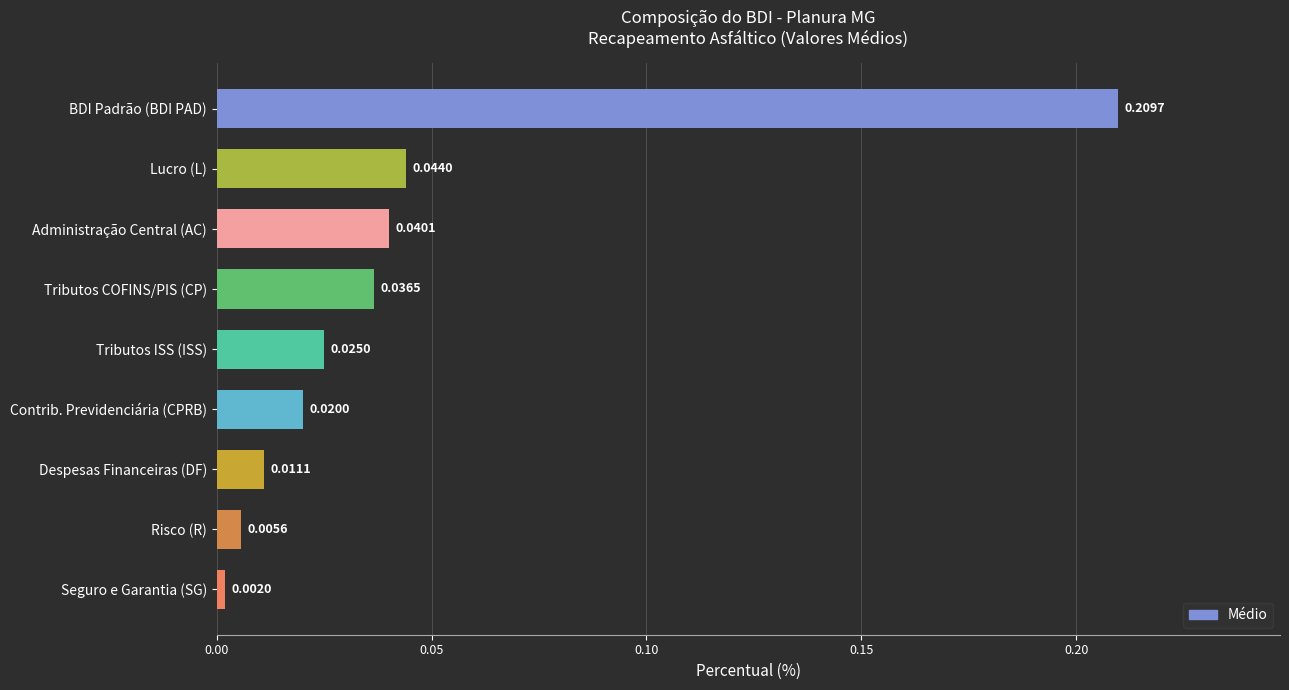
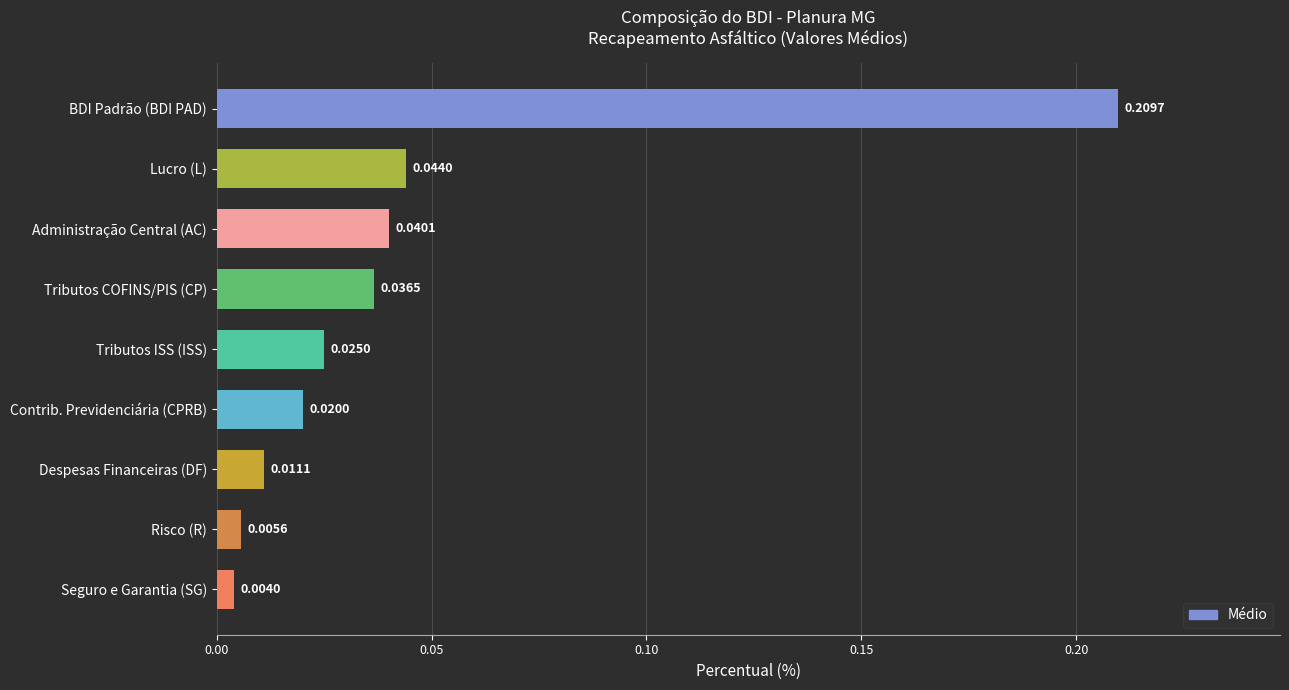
  {
    "BDI Padrão (BDI PAD)": 0.2097,
    "Lucro (L)": 0.0440,
    "Administração Central (AC)": 0.0401,
    "Tributos COFINS/PIS (CP)": 0.0365,
    "Tributos ISS (ISS)": 0.0250,
    "Contrib. Previdenciária (CPRB)": 0.0200,
    "Despesas Financeiras (DF)": 0.0111,
    "Risco (R)": 0.0056,
-   "Seguro e Garantia (SG)": 0.0020
+   "Seguro e Garantia (SG)": 0.0040
  }
